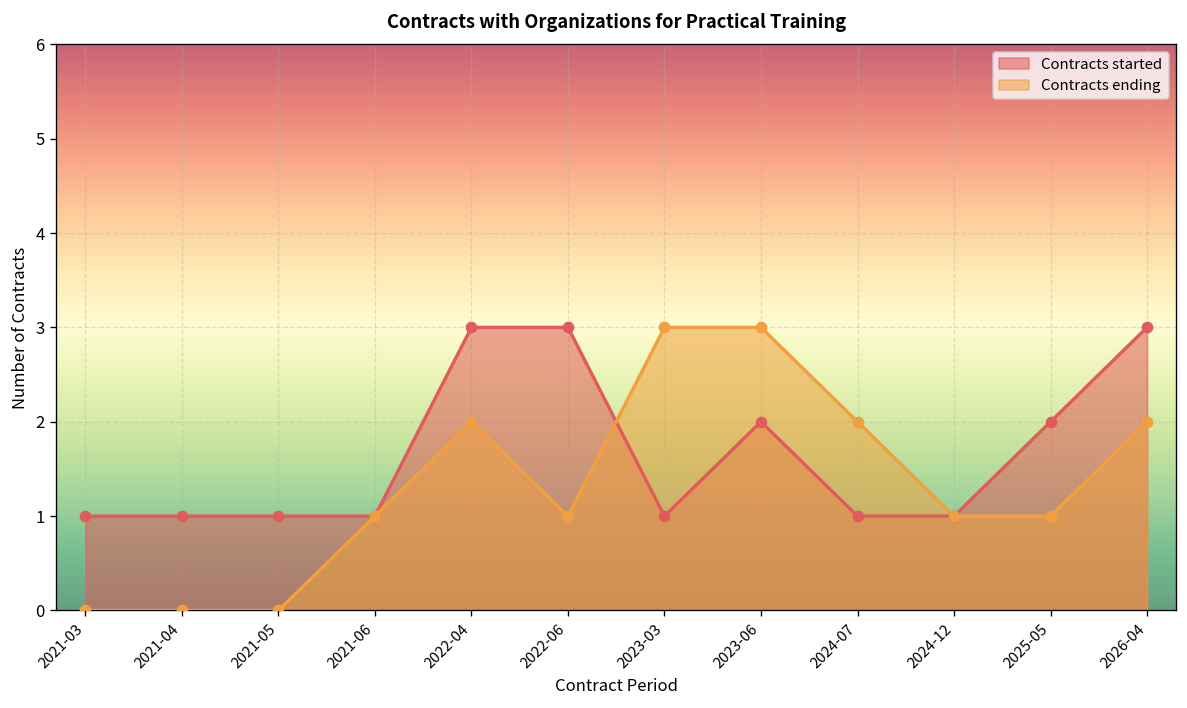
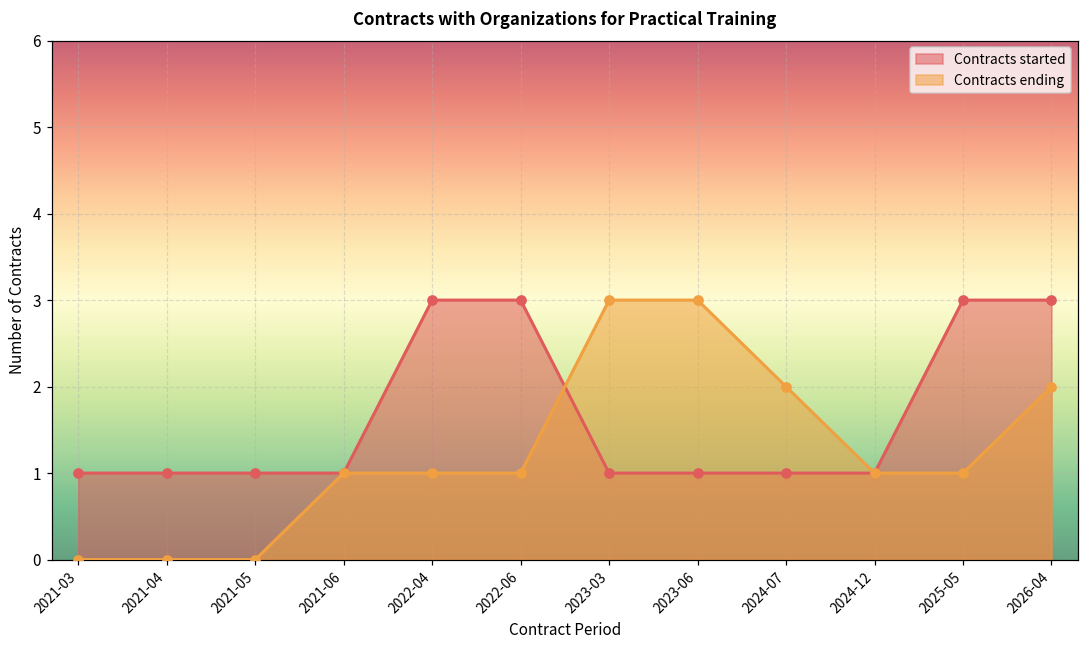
  {
    "Contracts started": {
      "2021-03": 1,
      "2021-04": 1,
      "2021-05": 1,
      "2022-04": 3,
      "2022-06": 3,
      "2023-03": 1,
-     "2023-06": 2,
+     "2023-06": 1,
      "2024-07": 1,
-     "2025-05": 2,
+     "2025-05": 3,
      "2026-04": 3
    },
    "Contracts ending": {
      "2021-03": 0,
      "2021-04": 0,
      "2021-05": 0,
-     "2022-04": 2,
+     "2022-04": 1,
      "2022-06": 1,
      "2023-03": 3,
      "2023-06": 3,
      "2024-07": 2,
      "2025-05": 1,
      "2026-04": 2
    }
  }
